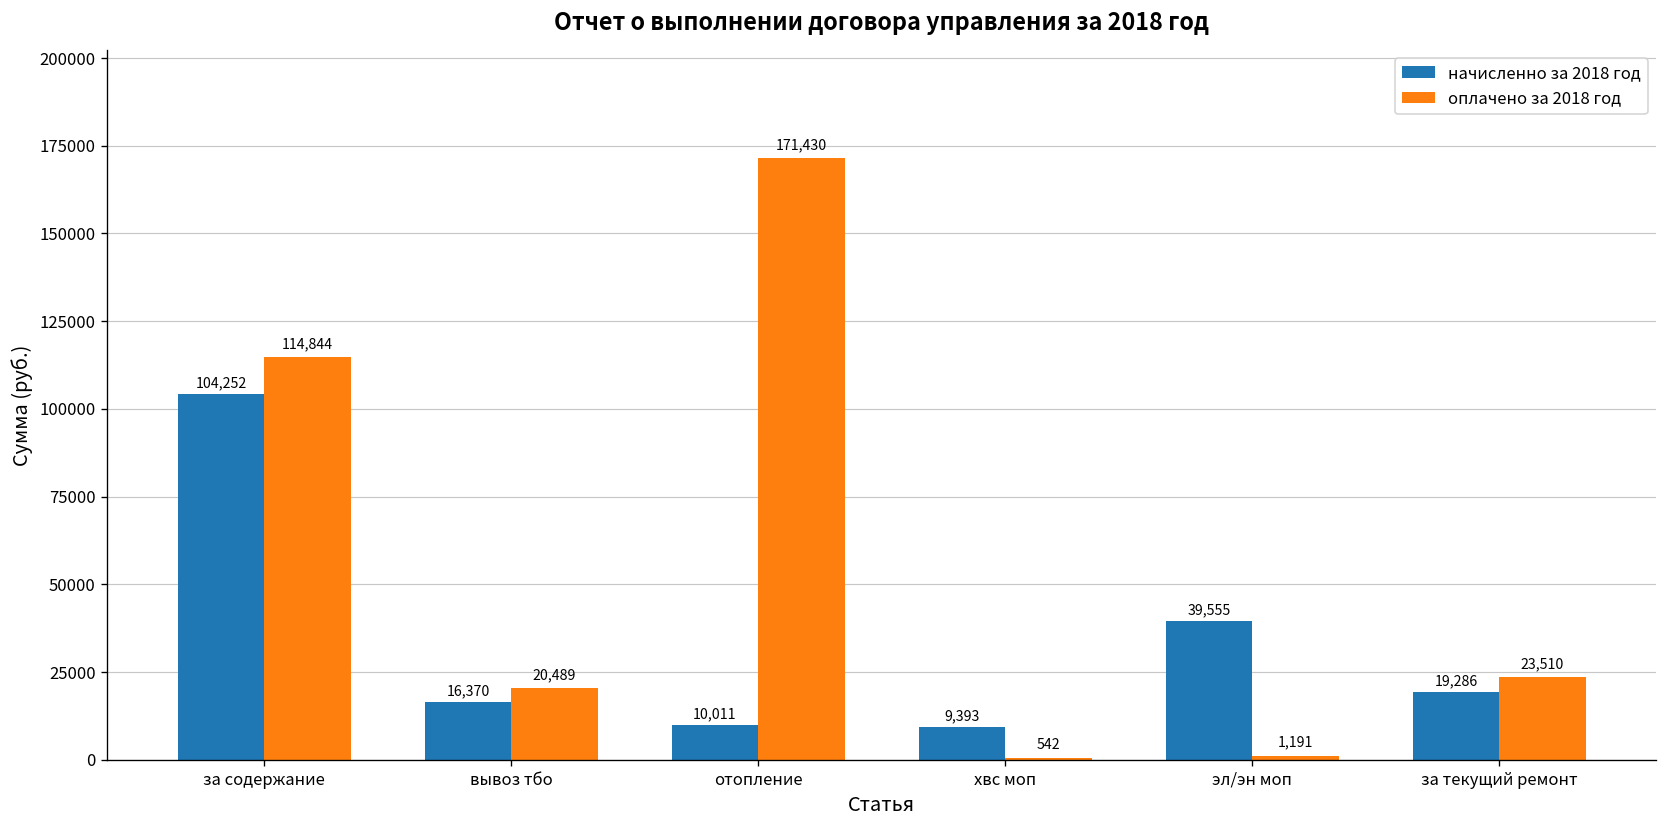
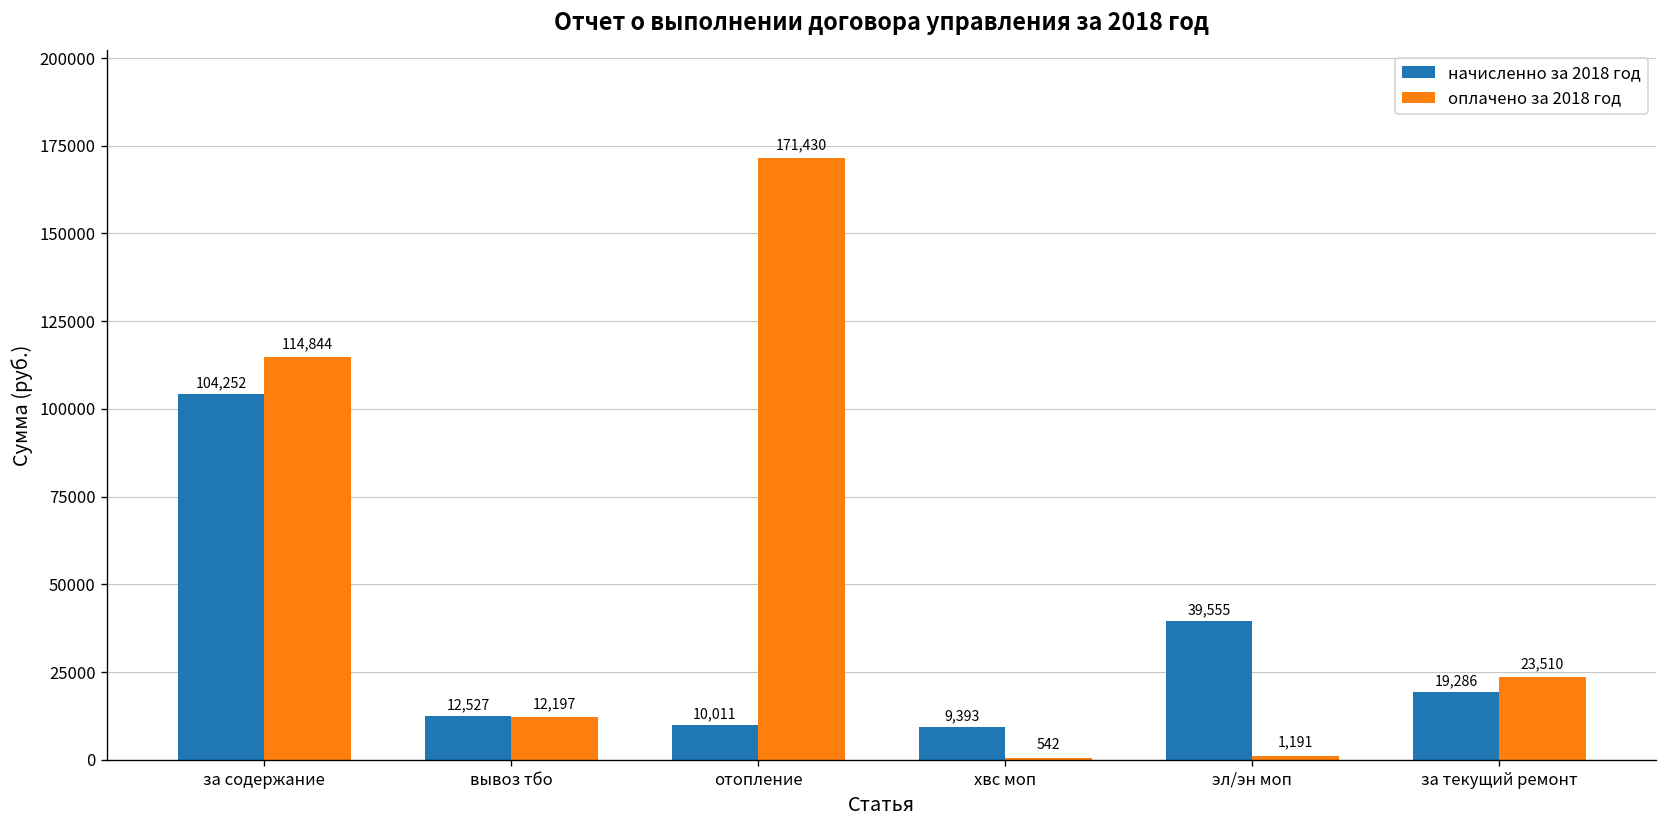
  {
    "начисленно за 2018 год": {
      "за содержание": "104,252",
-     "вывоз тбо": "16,370",
+     "вывоз тбо": "12,527",
      "отопление": "10,011",
      "хвс моп": "9,393",
      "эл/эн моп": "39,555",
      "за текущий ремонт": "19,286"
    },
    "оплачено за 2018 год": {
      "за содержание": "114,844",
-     "вывоз тбо": "20,489",
+     "вывоз тбо": "12,197",
      "отопление": "171,430",
      "хвс моп": "542",
      "эл/эн моп": "1,191",
      "за текущий ремонт": "23,510"
    }
  }
